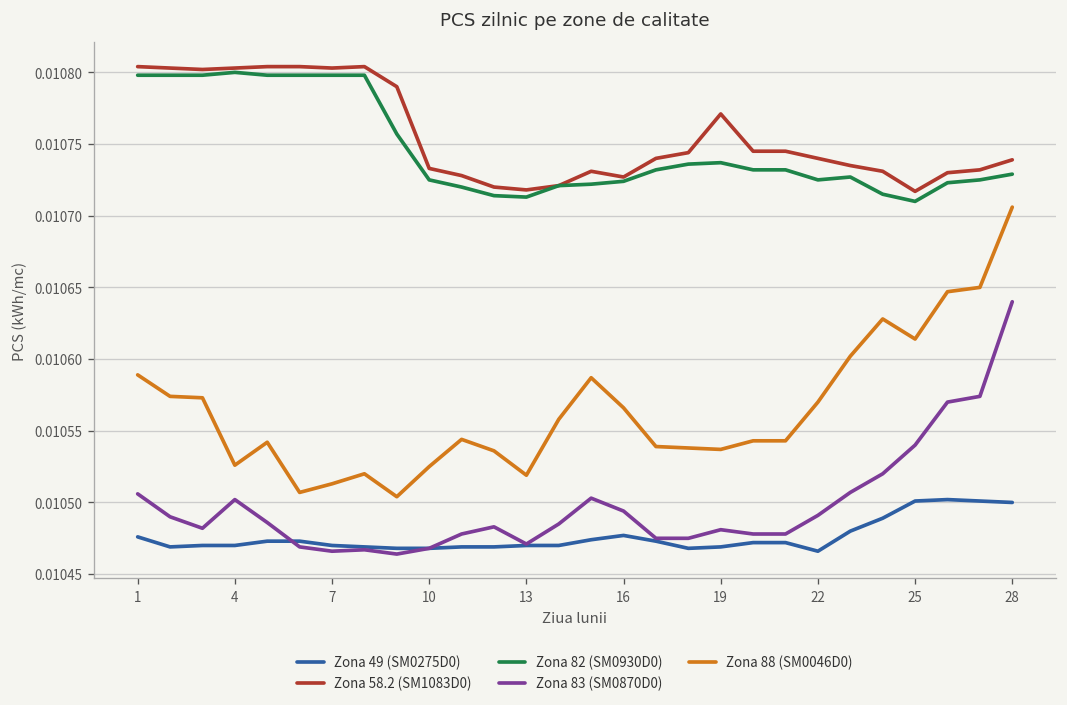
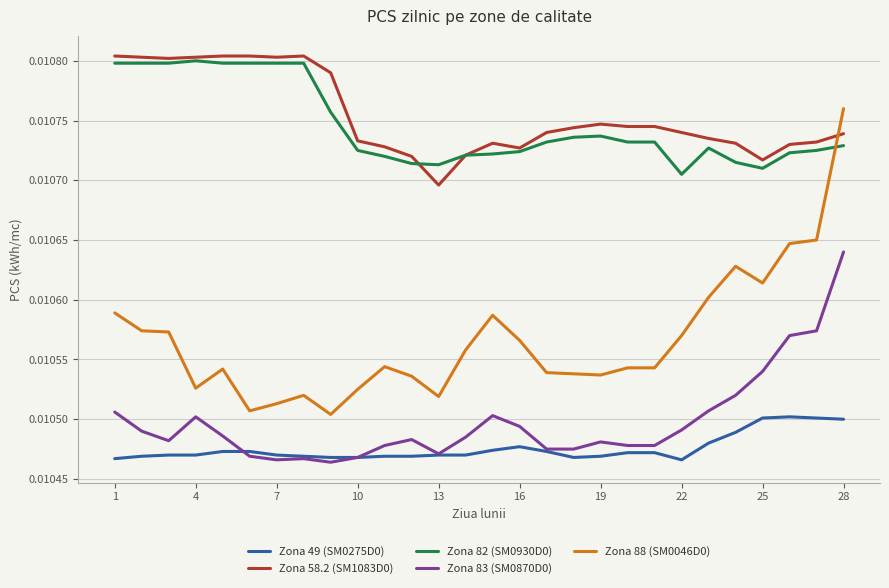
  {
    "Zona 49 (SM0275D0)": {
-     "1": 0.010476,
+     "1": 0.010467,
      "4": 0.010470,
      "7": 0.010470,
      "16": 0.010477,
      "19": 0.010469,
      "22": 0.010466,
      "25": 0.010501,
      "28": 0.010500
    },
    "Zona 58.2 (SM1083D0)": {
      "1": 0.010804,
      "4": 0.010803,
      "7": 0.010803,
      "10": 0.010733,
-     "13": 0.010718,
+     "13": 0.010696,
      "16": 0.010727,
-     "19": 0.010771,
+     "19": 0.010747,
      "22": 0.010740,
      "25": 0.010717,
      "28": 0.010739
    },
    "Zona 82 (SM0930D0)": {
      "1": 0.010798,
      "4": 0.010800,
      "7": 0.010798,
      "10": 0.010725,
      "13": 0.010713,
      "16": 0.010724,
      "19": 0.010737,
-     "22": 0.010725,
+     "22": 0.010705,
      "25": 0.010710,
      "28": 0.010729
    },
    "Zona 83 (SM0870D0)": {
      "1": 0.010506,
      "4": 0.010502,
      "7": 0.010466,
      "16": 0.010494,
      "19": 0.010481,
      "22": 0.010491,
      "25": 0.010540,
      "28": 0.010640
    },
    "Zona 88 (SM0046D0)": {
      "1": 0.010589,
      "4": 0.010526,
      "7": 0.010513,
      "10": 0.010525,
      "13": 0.010519,
      "16": 0.010566,
      "19": 0.010537,
      "22": 0.010570,
      "25": 0.010614,
-     "28": 0.010706
+     "28": 0.010760
    }
  }
